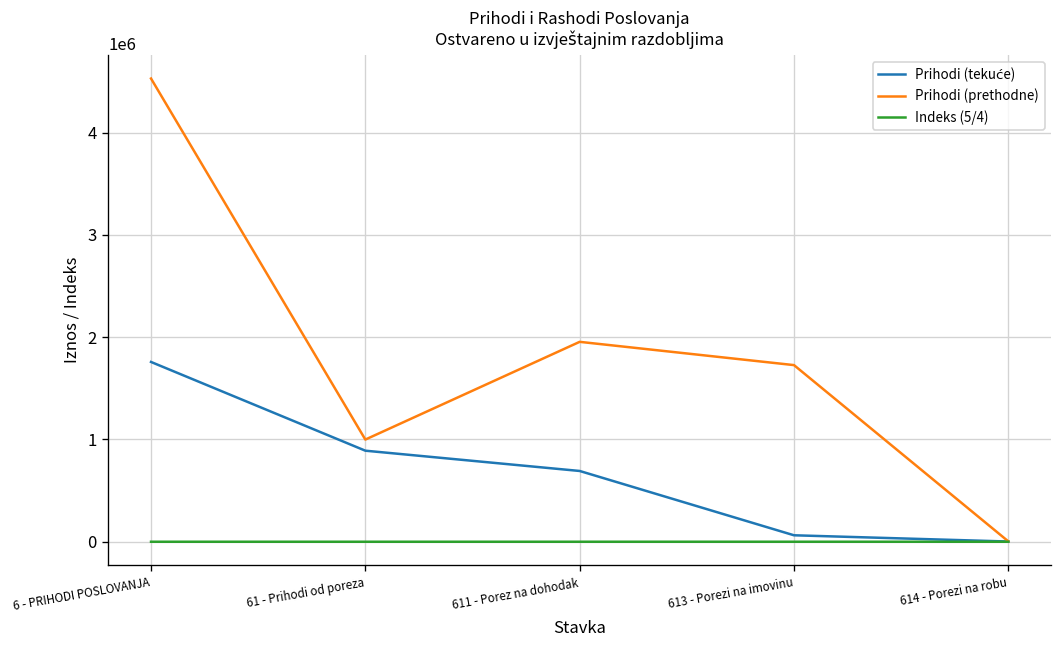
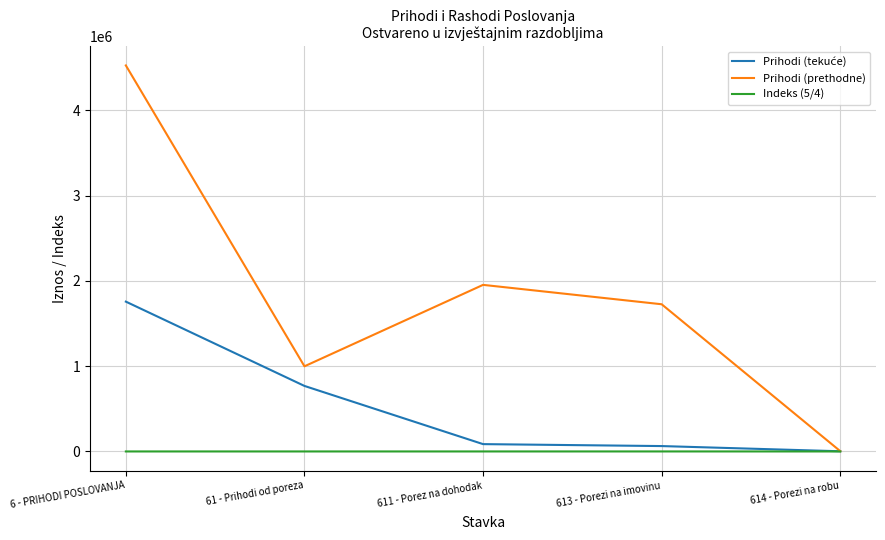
  {
    "Prihodi (tekuće)": {
      "6 - PRIHODI POSLOVANJA": 1800000,
-     "61 - Prihodi od poreza": 900000,
-     "611 - Porez na dohodak": 700000,
+     "61 - Prihodi od poreza": 800000,
+     "611 - Porez na dohodak": 100000,
      "613 - Porezi na imovinu": 100000
    },
    "Prihodi (prethodne)": {
      "6 - PRIHODI POSLOVANJA": 4500000,
      "61 - Prihodi od poreza": 1000000,
      "611 - Porez na dohodak": 2000000,
      "613 - Porezi na imovinu": 1700000
    },
    "Indeks (5/4)": {
      "6 - PRIHODI POSLOVANJA": 0,
      "61 - Prihodi od poreza": 0,
      "611 - Porez na dohodak": 0,
      "613 - Porezi na imovinu": 0
    }
  }
